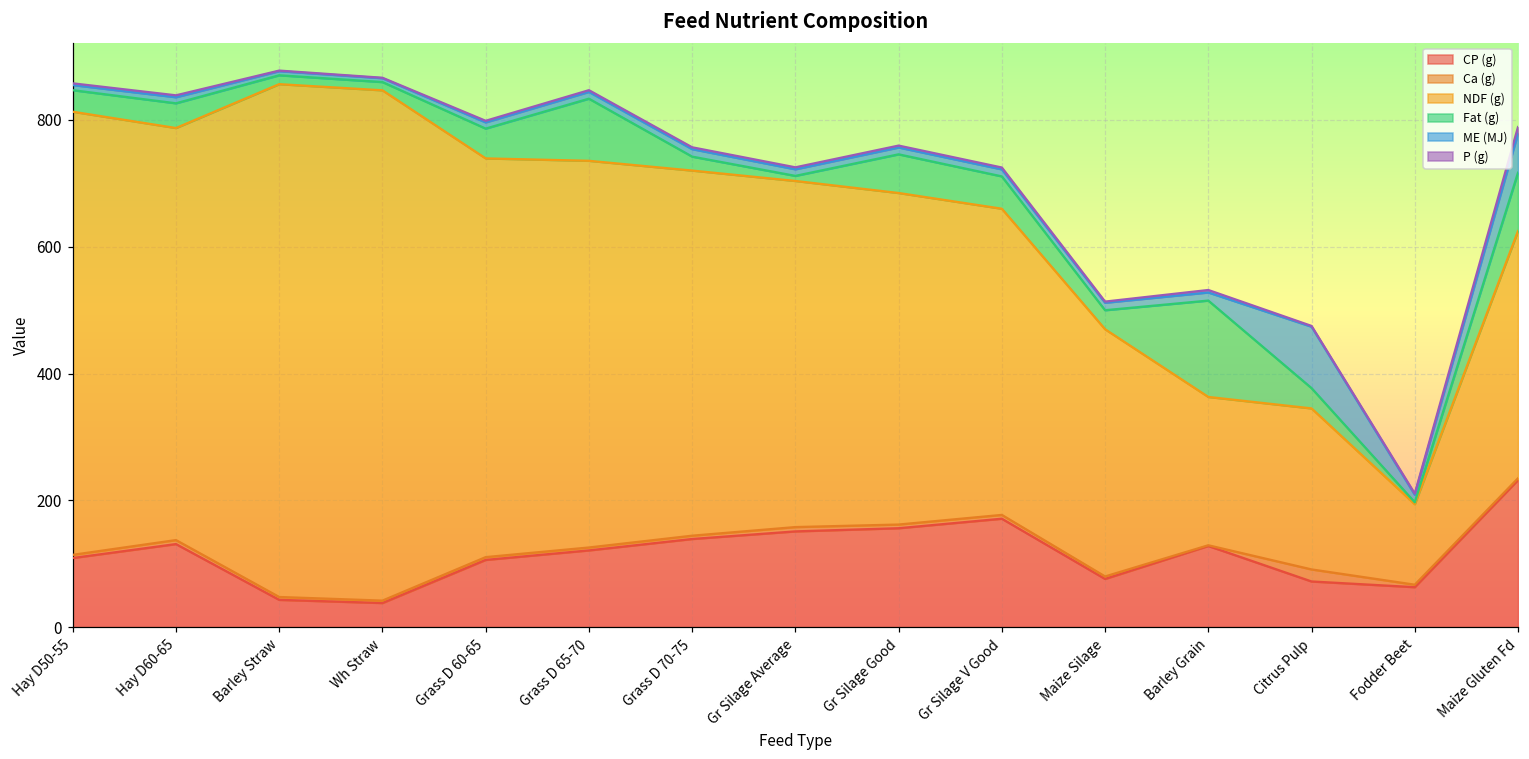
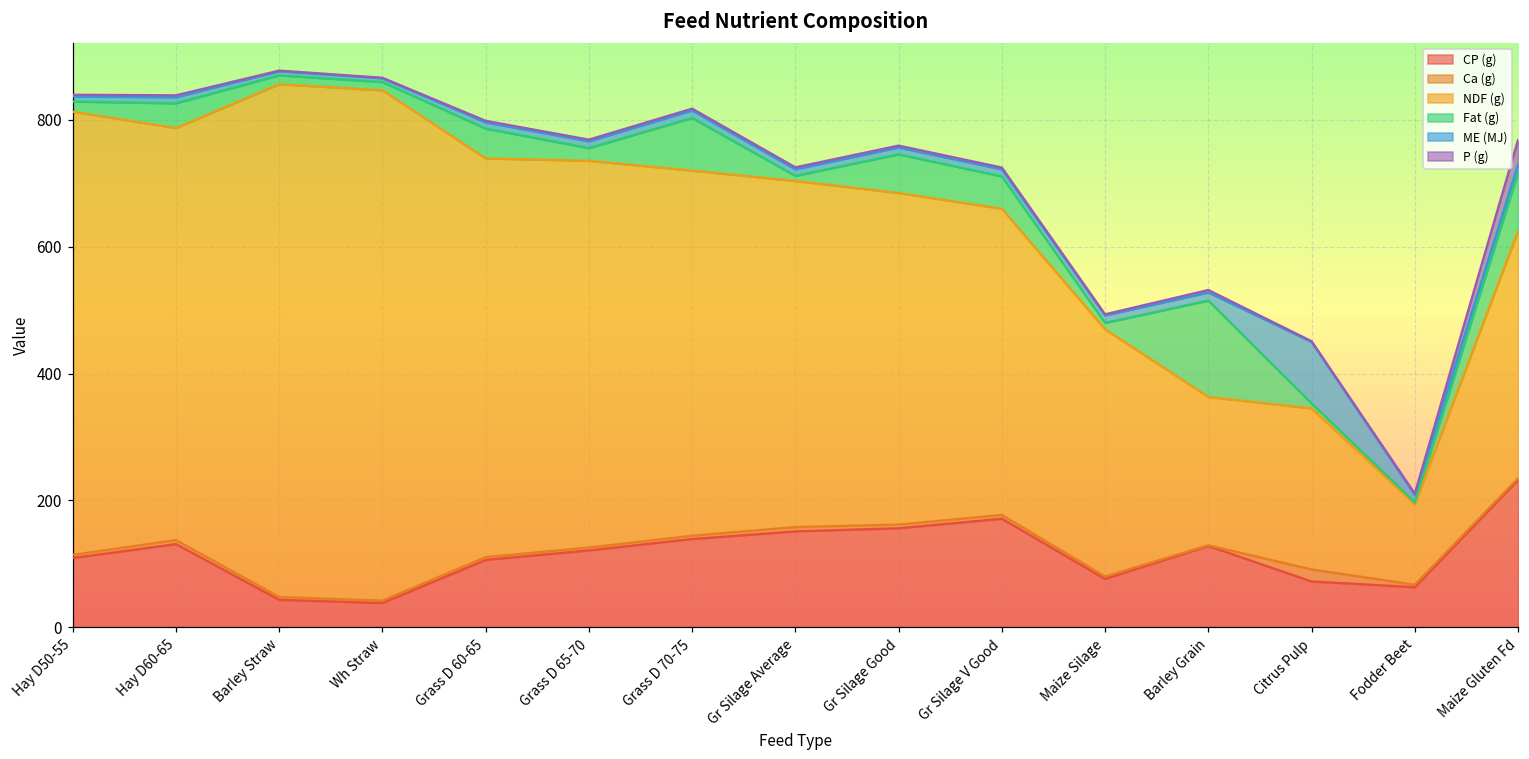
  {
    "Fat (g)": {
-     "Hay D50-55": 30,
+     "Hay D50-55": 20,
      "Hay D60-65": 40,
      "Barley Straw": 10,
      "Wh Straw": 10,
      "Grass D 60-65": 50,
-     "Grass D 65-70": 100,
-     "Grass D 70-75": 20,
+     "Grass D 65-70": 20,
+     "Grass D 70-75": 80,
      "Gr Silage Average": 10,
      "Gr Silage Good": 60,
      "Gr Silage V Good": 50,
-     "Maize Silage": 30,
+     "Maize Silage": 10,
      "Barley Grain": 150,
-     "Citrus Pulp": 30,
+     "Citrus Pulp": 10,
      "Maize Gluten Fd": 90
    },
    "ME (MJ)": {
-     "Maize Gluten Fd": 60
+     "Maize Gluten Fd": 10
    },
    "P (g)": {
-     "Maize Gluten Fd": 10
+     "Maize Gluten Fd": 40
    }
  }
